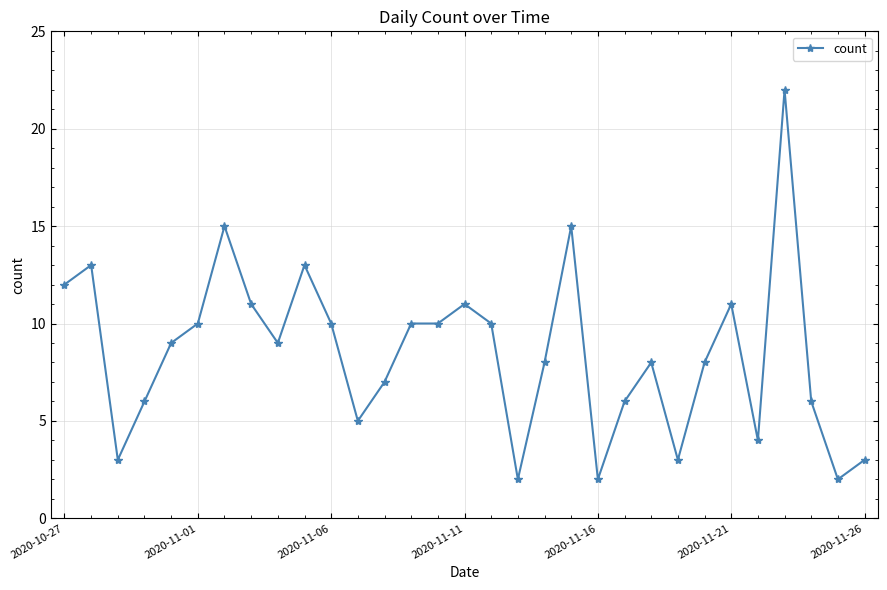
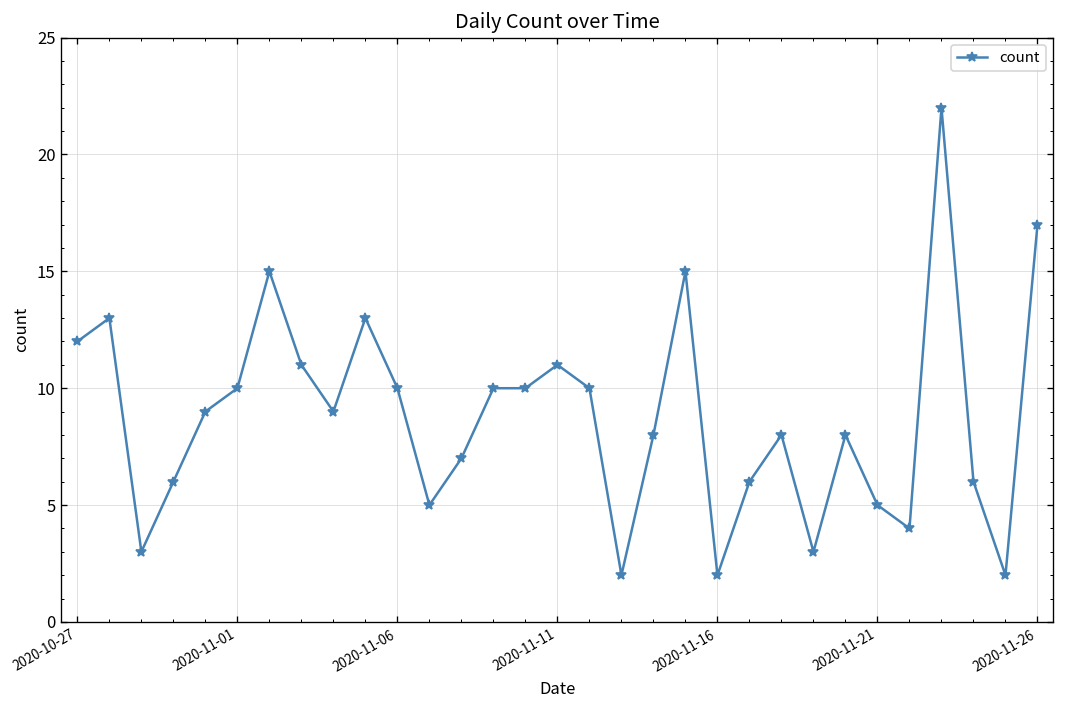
  {
    "2020-10-27": 12,
    "2020-11-01": 10,
    "2020-11-06": 10,
    "2020-11-11": 11,
    "2020-11-16": 2,
-   "2020-11-21": 11,
-   "2020-11-26": 3
+   "2020-11-21": 5,
+   "2020-11-26": 17
  }
